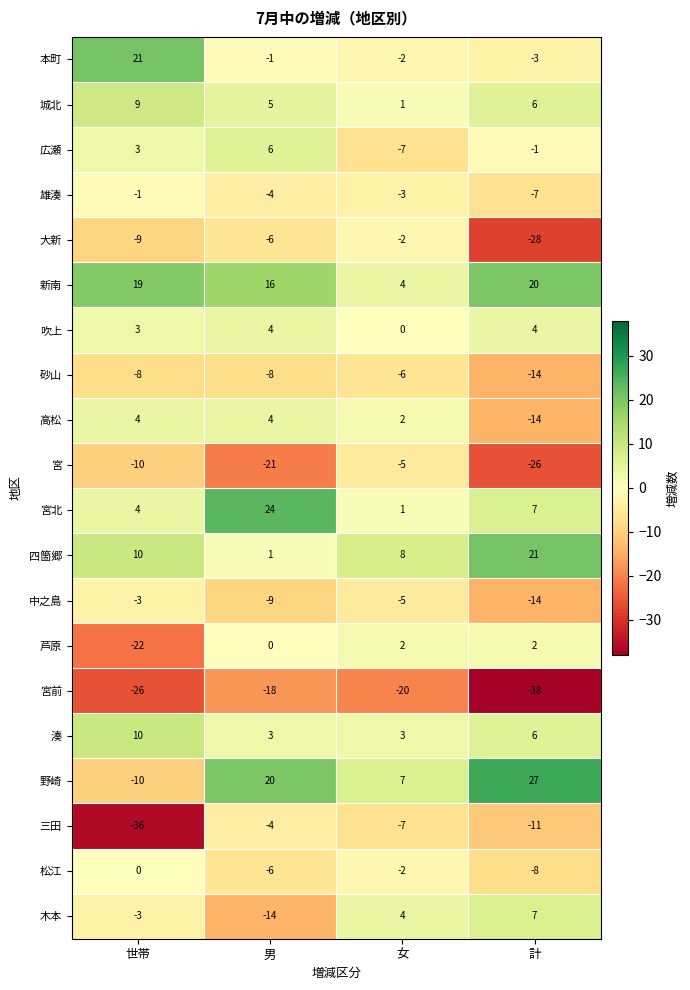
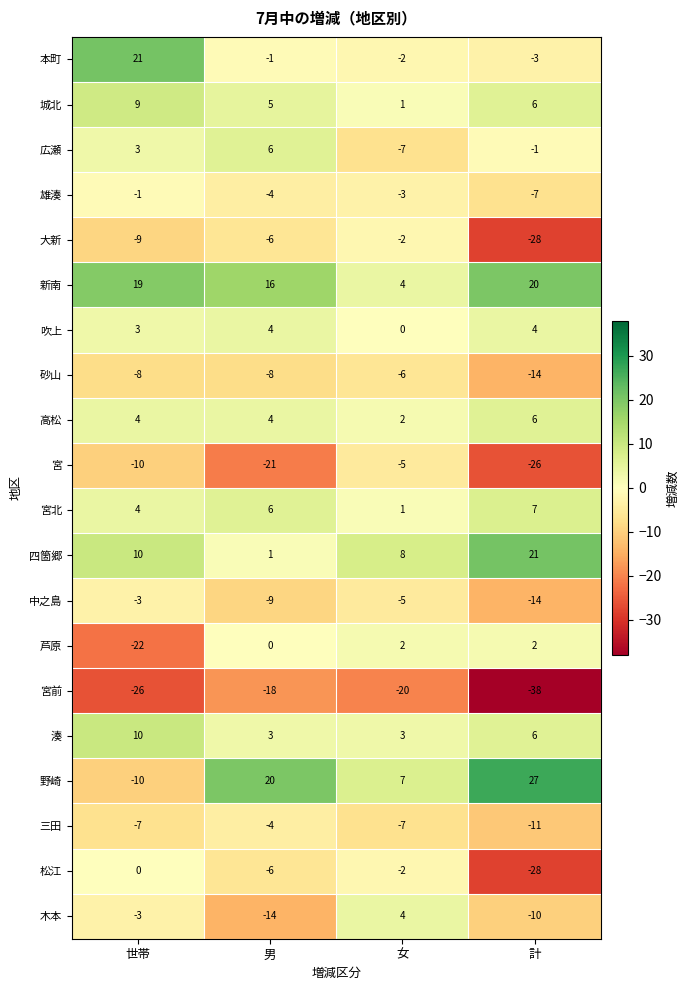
  {
    "本町": {
      "世帯": 21,
      "男": -1,
      "女": -2,
      "計": -3
    },
    "城北": {
      "世帯": 9,
      "男": 5,
      "女": 1,
      "計": 6
    },
    "広瀬": {
      "世帯": 3,
      "男": 6,
      "女": -7,
      "計": -1
    },
    "雄湊": {
      "世帯": -1,
      "男": -4,
      "女": -3,
      "計": -7
    },
    "大新": {
      "世帯": -9,
      "男": -6,
      "女": -2,
      "計": -28
    },
    "新南": {
      "世帯": 19,
      "男": 16,
      "女": 4,
      "計": 20
    },
    "吹上": {
      "世帯": 3,
      "男": 4,
      "女": 0,
      "計": 4
    },
    "砂山": {
      "世帯": -8,
      "男": -8,
      "女": -6,
      "計": -14
    },
    "高松": {
      "世帯": 4,
      "男": 4,
      "女": 2,
-     "計": -14
+     "計": 6
    },
    "宮": {
      "世帯": -10,
      "男": -21,
      "女": -5,
      "計": -26
    },
    "宮北": {
      "世帯": 4,
-     "男": 24,
+     "男": 6,
      "女": 1,
      "計": 7
    },
    "四箇郷": {
      "世帯": 10,
      "男": 1,
      "女": 8,
      "計": 21
    },
    "中之島": {
      "世帯": -3,
      "男": -9,
      "女": -5,
      "計": -14
    },
    "芦原": {
      "世帯": -22,
      "男": 0,
      "女": 2,
      "計": 2
    },
    "宮前": {
      "世帯": -26,
      "男": -18,
      "女": -20,
      "計": -38
    },
    "湊": {
      "世帯": 10,
      "男": 3,
      "女": 3,
      "計": 6
    },
    "野崎": {
      "世帯": -10,
      "男": 20,
      "女": 7,
      "計": 27
    },
    "三田": {
-     "世帯": -36,
+     "世帯": -7,
      "男": -4,
      "女": -7,
      "計": -11
    },
    "松江": {
      "世帯": 0,
      "男": -6,
      "女": -2,
-     "計": -8
+     "計": -28
    },
    "木本": {
      "世帯": -3,
      "男": -14,
      "女": 4,
-     "計": 7
+     "計": -10
    }
  }
